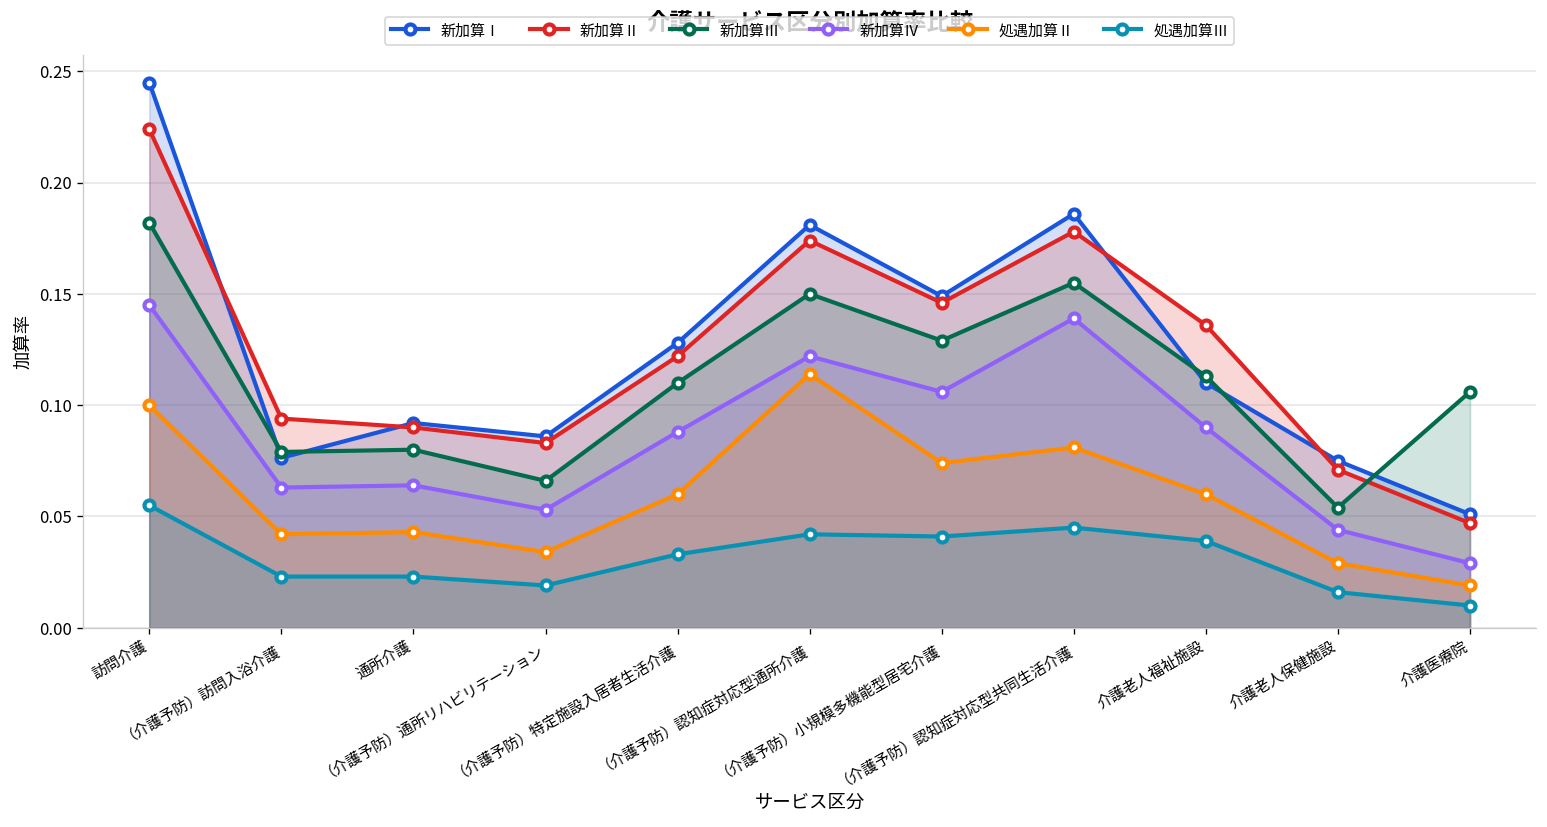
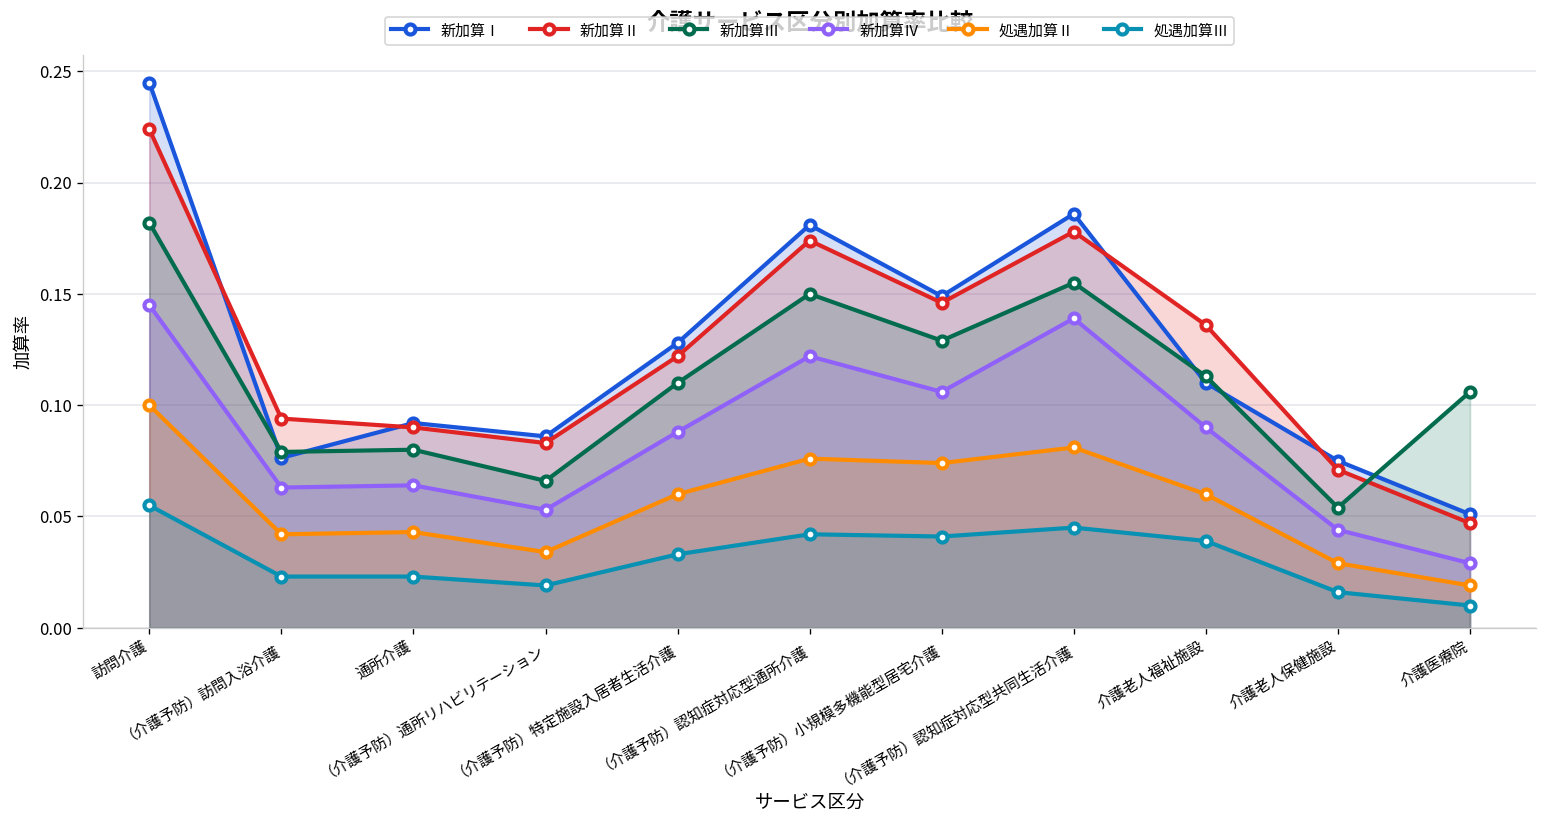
  {
    "新加算Ⅰ": {
      "訪問介護": 0.245,
      "（介護予防）訪問入浴介護": 0.076,
      "通所介護": 0.092,
      "（介護予防）通所リハビリテーション": 0.086,
      "（介護予防）特定施設入居者生活介護": 0.128,
      "（介護予防）認知症対応型通所介護": 0.181,
      "（介護予防）小規模多機能型居宅介護": 0.149,
      "（介護予防）認知症対応型共同生活介護": 0.186,
      "介護老人福祉施設": 0.110,
      "介護老人保健施設": 0.075,
      "介護医療院": 0.051
    },
    "新加算Ⅱ": {
      "訪問介護": 0.224,
      "（介護予防）訪問入浴介護": 0.094,
      "通所介護": 0.090,
      "（介護予防）通所リハビリテーション": 0.083,
      "（介護予防）特定施設入居者生活介護": 0.122,
      "（介護予防）認知症対応型通所介護": 0.174,
      "（介護予防）小規模多機能型居宅介護": 0.146,
      "（介護予防）認知症対応型共同生活介護": 0.178,
      "介護老人福祉施設": 0.136,
      "介護老人保健施設": 0.071,
      "介護医療院": 0.047
    },
    "新加算Ⅲ": {
      "訪問介護": 0.182,
      "（介護予防）訪問入浴介護": 0.079,
      "通所介護": 0.080,
      "（介護予防）通所リハビリテーション": 0.066,
      "（介護予防）特定施設入居者生活介護": 0.110,
      "（介護予防）認知症対応型通所介護": 0.150,
      "（介護予防）小規模多機能型居宅介護": 0.129,
      "（介護予防）認知症対応型共同生活介護": 0.155,
      "介護老人福祉施設": 0.113,
      "介護老人保健施設": 0.054,
      "介護医療院": 0.106
    },
    "新加算Ⅳ": {
      "訪問介護": 0.145,
      "（介護予防）訪問入浴介護": 0.063,
      "通所介護": 0.064,
      "（介護予防）通所リハビリテーション": 0.053,
      "（介護予防）特定施設入居者生活介護": 0.088,
      "（介護予防）認知症対応型通所介護": 0.122,
      "（介護予防）小規模多機能型居宅介護": 0.106,
      "（介護予防）認知症対応型共同生活介護": 0.139,
      "介護老人福祉施設": 0.090,
      "介護老人保健施設": 0.044,
      "介護医療院": 0.029
    },
    "処遇加算Ⅱ": {
      "訪問介護": 0.100,
      "（介護予防）訪問入浴介護": 0.042,
      "通所介護": 0.043,
      "（介護予防）通所リハビリテーション": 0.034,
      "（介護予防）特定施設入居者生活介護": 0.060,
-     "（介護予防）認知症対応型通所介護": 0.114,
+     "（介護予防）認知症対応型通所介護": 0.076,
      "（介護予防）小規模多機能型居宅介護": 0.074,
      "（介護予防）認知症対応型共同生活介護": 0.081,
      "介護老人福祉施設": 0.060,
      "介護老人保健施設": 0.029,
      "介護医療院": 0.019
    },
    "処遇加算Ⅲ": {
      "訪問介護": 0.055,
      "（介護予防）訪問入浴介護": 0.023,
      "通所介護": 0.023,
      "（介護予防）通所リハビリテーション": 0.019,
      "（介護予防）特定施設入居者生活介護": 0.033,
      "（介護予防）認知症対応型通所介護": 0.042,
      "（介護予防）小規模多機能型居宅介護": 0.041,
      "（介護予防）認知症対応型共同生活介護": 0.045,
      "介護老人福祉施設": 0.039,
      "介護老人保健施設": 0.016,
      "介護医療院": 0.010
    }
  }
